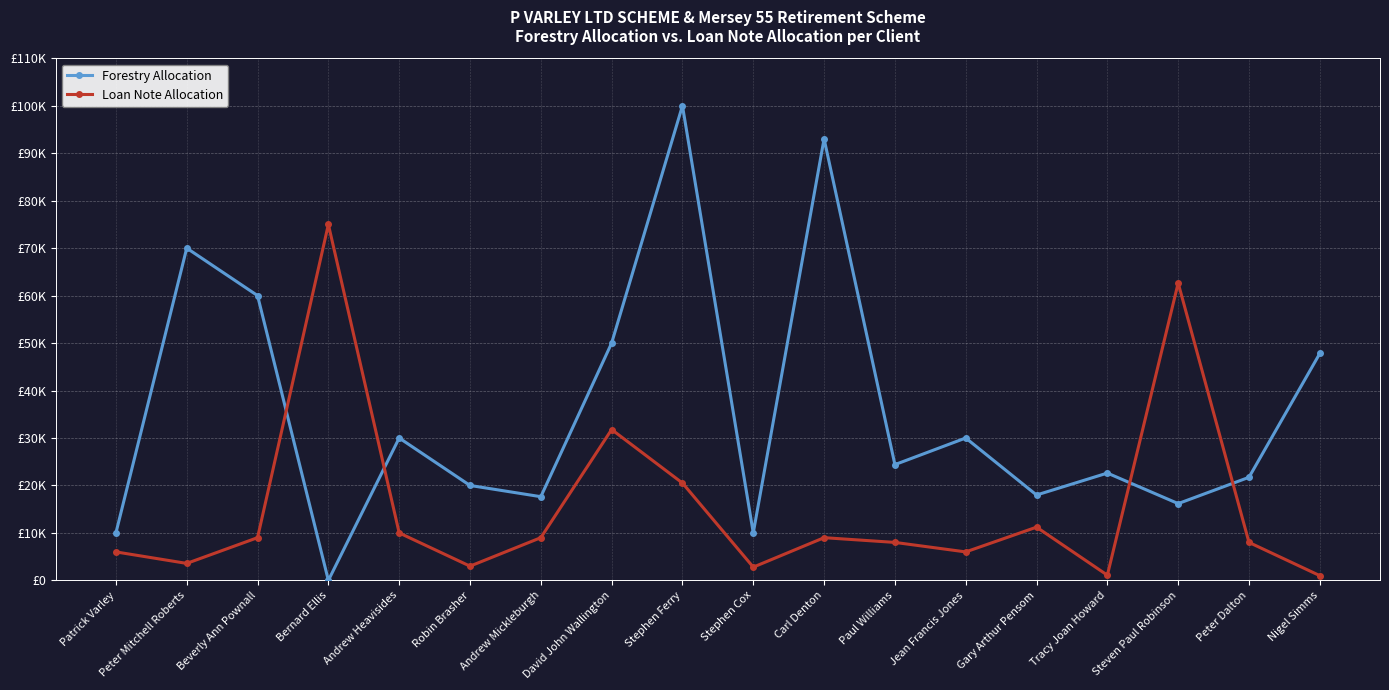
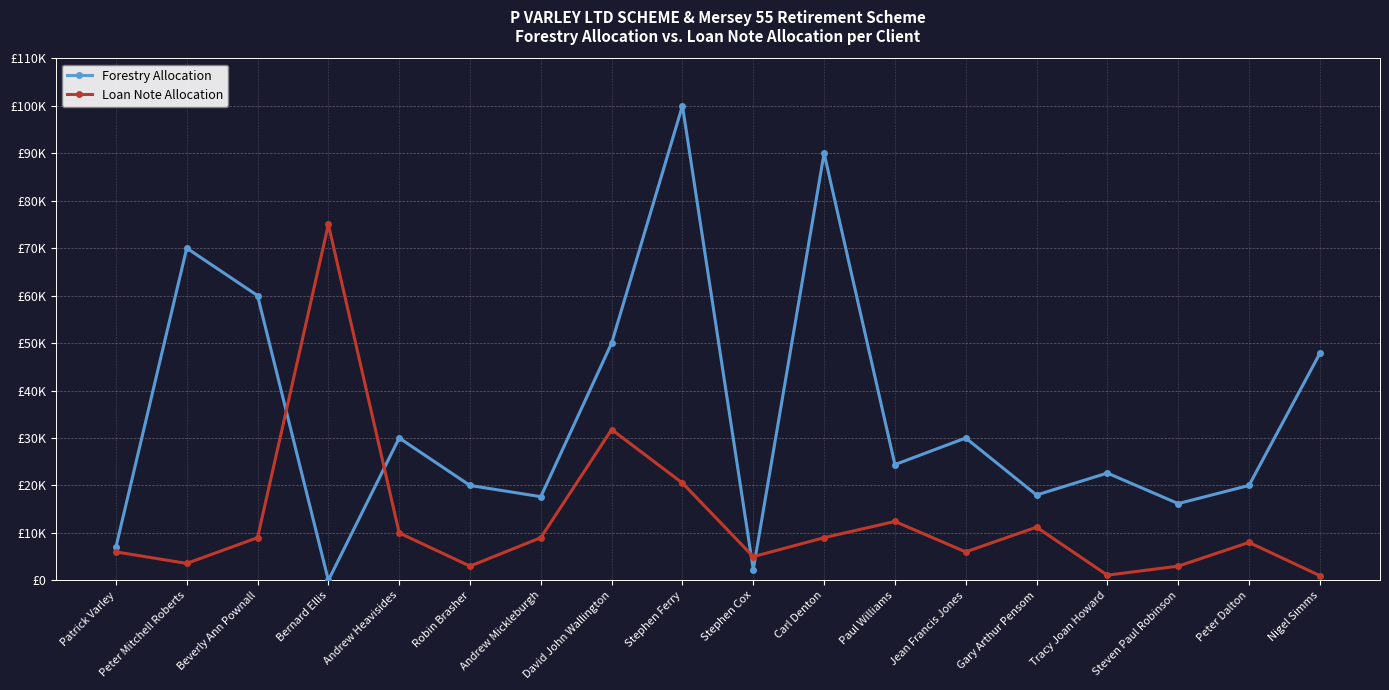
  {
    "Forestry Allocation": {
-     "Patrick Varley": "£10000",
+     "Patrick Varley": "£7000",
      "Peter Mitchell Roberts": "£70000",
      "Beverly Ann Pownall": "£60000",
      "Bernard Ellis": "£0",
      "Andrew Heavisides": "£30000",
      "Robin Brasher": "£20000",
      "Andrew Mickleburgh": "£18000",
      "David John Wallington": "£50000",
      "Stephen Ferry": "£100000",
-     "Stephen Cox": "£10000",
-     "Carl Denton": "£93000",
+     "Stephen Cox": "£2000",
+     "Carl Denton": "£90000",
      "Paul Williams": "£24000",
      "Jean Francis Jones": "£30000",
      "Gary Arthur Pensom": "£18000",
      "Tracy Joan Howard": "£23000",
      "Steven Paul Robinson": "£16000",
-     "Peter Dalton": "£22000",
+     "Peter Dalton": "£20000",
      "Nigel Simms": "£48000"
    },
    "Loan Note Allocation": {
      "Patrick Varley": "£6000",
      "Peter Mitchell Roberts": "£4000",
      "Beverly Ann Pownall": "£9000",
      "Bernard Ellis": "£75000",
      "Andrew Heavisides": "£10000",
      "Robin Brasher": "£3000",
      "Andrew Mickleburgh": "£9000",
      "David John Wallington": "£32000",
      "Stephen Ferry": "£21000",
-     "Stephen Cox": "£3000",
+     "Stephen Cox": "£5000",
      "Carl Denton": "£9000",
-     "Paul Williams": "£8000",
+     "Paul Williams": "£12000",
      "Jean Francis Jones": "£6000",
      "Gary Arthur Pensom": "£11000",
      "Tracy Joan Howard": "£1000",
-     "Steven Paul Robinson": "£63000",
+     "Steven Paul Robinson": "£3000",
      "Peter Dalton": "£8000",
      "Nigel Simms": "£1000"
    }
  }
